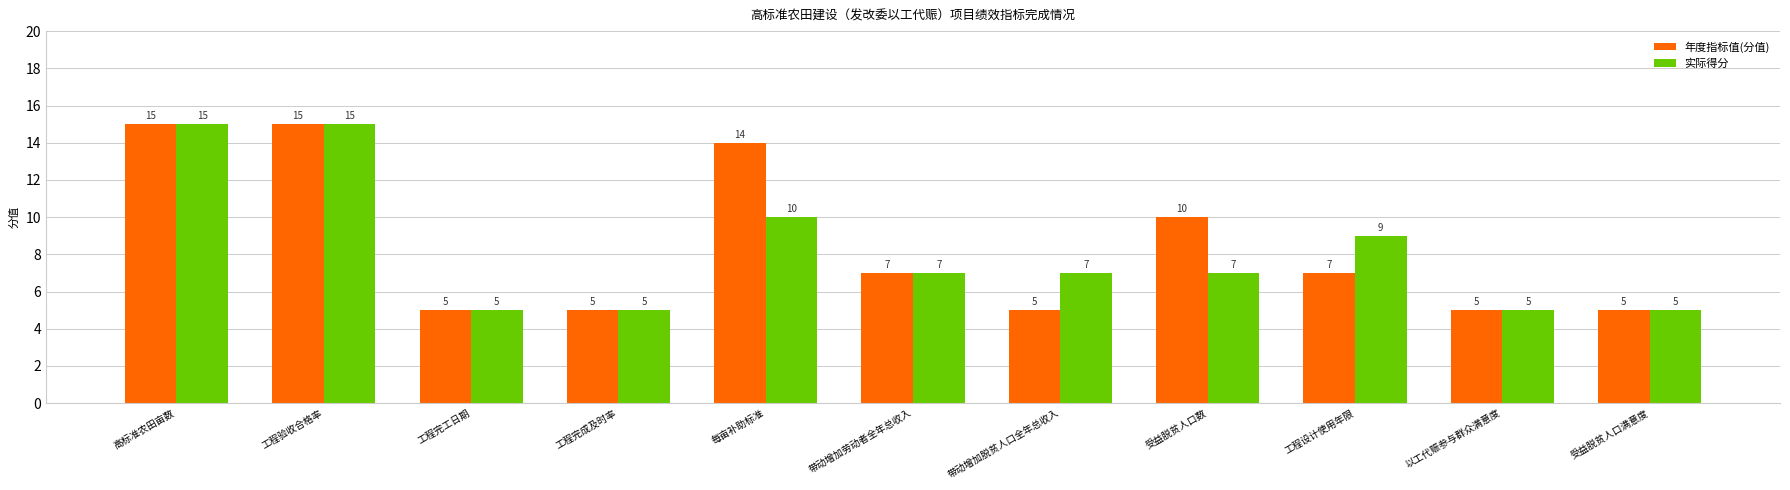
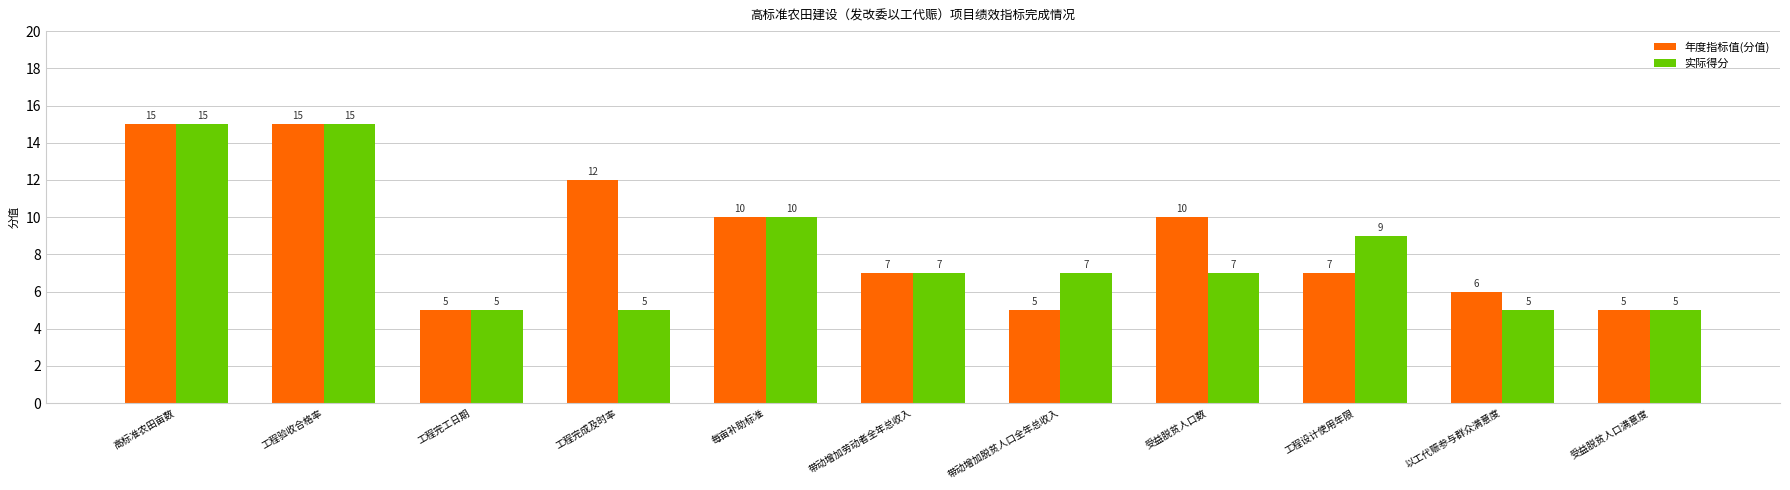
  {
    "年度指标值(分值)": {
      "高标准农田亩数": 15,
      "工程验收合格率": 15,
      "工程完工日期": 5,
-     "工程完成及时率": 5,
-     "每亩补助标准": 14,
+     "工程完成及时率": 12,
+     "每亩补助标准": 10,
      "带动增加劳动者全年总收入": 7,
      "带动增加脱贫人口全年总收入": 5,
      "受益脱贫人口数": 10,
      "工程设计使用年限": 7,
-     "以工代赈参与群众满意度": 5,
+     "以工代赈参与群众满意度": 6,
      "受益脱贫人口满意度": 5
    },
    "实际得分": {
      "高标准农田亩数": 15,
      "工程验收合格率": 15,
      "工程完工日期": 5,
      "工程完成及时率": 5,
      "每亩补助标准": 10,
      "带动增加劳动者全年总收入": 7,
      "带动增加脱贫人口全年总收入": 7,
      "受益脱贫人口数": 7,
      "工程设计使用年限": 9,
      "以工代赈参与群众满意度": 5,
      "受益脱贫人口满意度": 5
    }
  }
